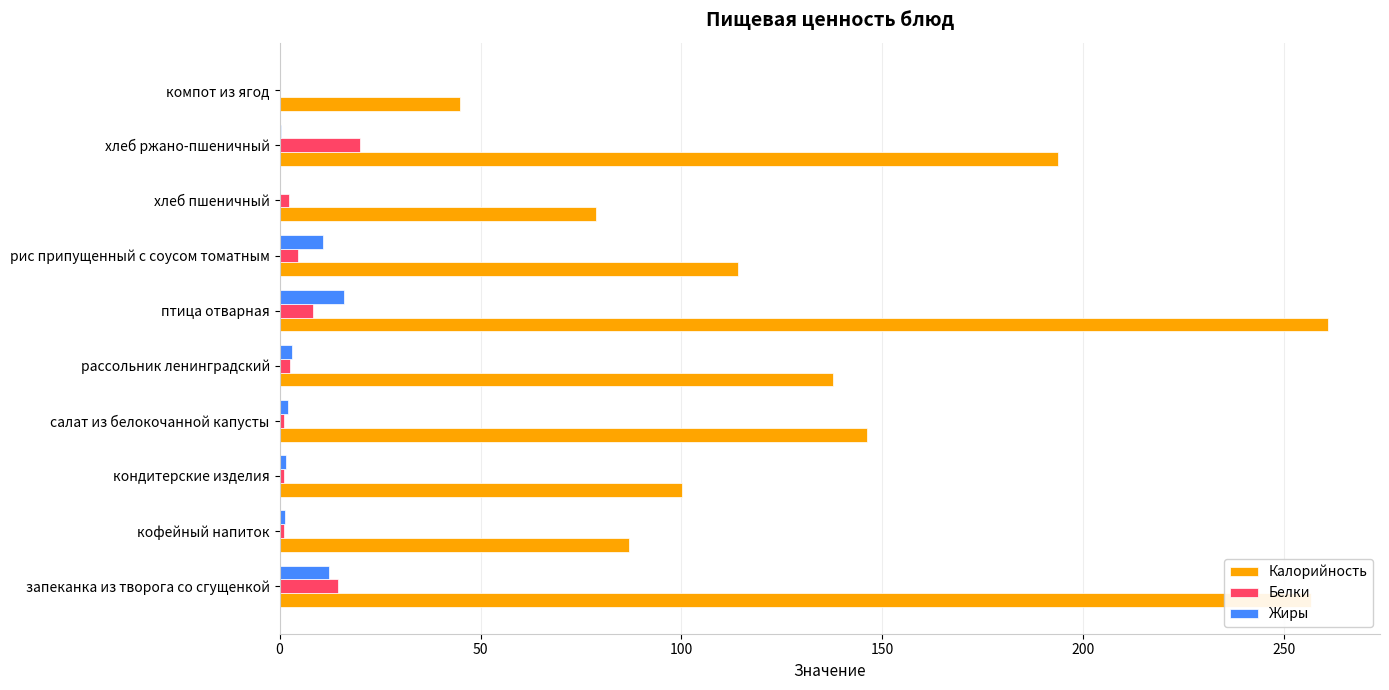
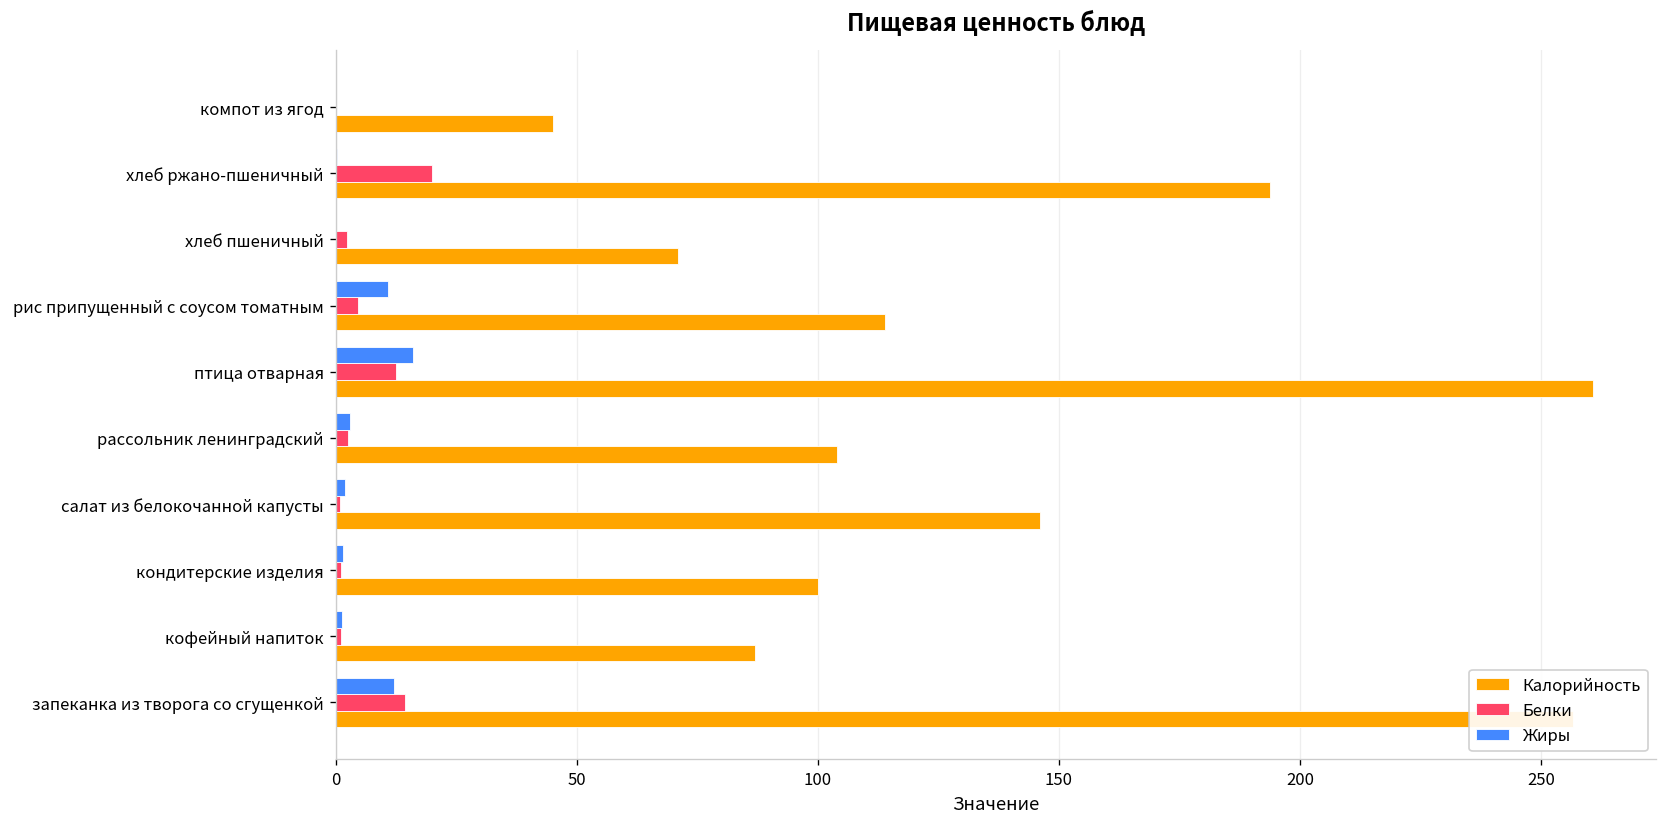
  {
    "Калорийность": {
      "компот из ягод": 45,
      "хлеб ржано-пшеничный": 194,
-     "хлеб пшеничный": 79,
+     "хлеб пшеничный": 71,
      "рис припущенный с соусом томатным": 114,
      "птица отварная": 261,
-     "рассольник ленинградский": 138,
+     "рассольник ленинградский": 104,
      "салат из белокочанной капусты": 146,
      "кондитерские изделия": 100,
      "кофейный напиток": 87
    },
    "Белки": {
      "хлеб ржано-пшеничный": 20,
      "хлеб пшеничный": 2,
      "рис припущенный с соусом томатным": 5,
-     "птица отварная": 8,
+     "птица отварная": 13,
      "рассольник ленинградский": 3,
      "салат из белокочанной капусты": 1,
      "кондитерские изделия": 1,
      "кофейный напиток": 1,
      "запеканка из творога со сгущенкой": 15
    },
    "Жиры": {
      "рис припущенный с соусом томатным": 11,
      "птица отварная": 16,
      "рассольник ленинградский": 3,
      "салат из белокочанной капусты": 2,
      "кондитерские изделия": 2,
      "кофейный напиток": 1,
      "запеканка из творога со сгущенкой": 12
    }
  }
